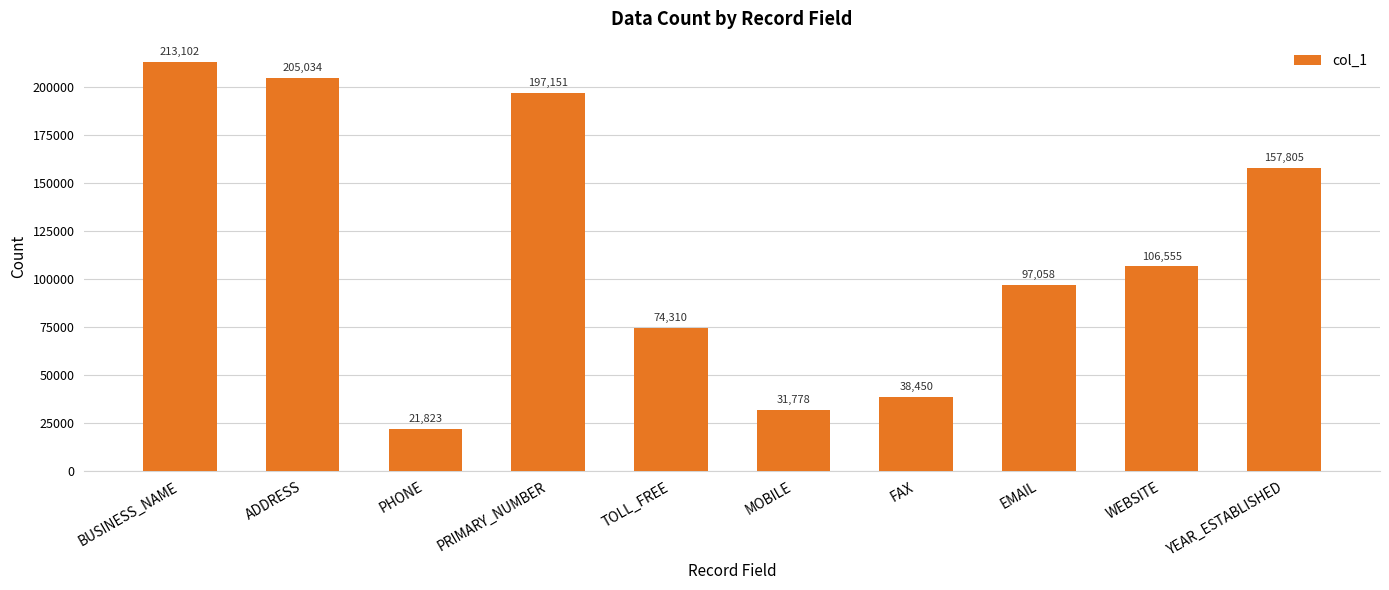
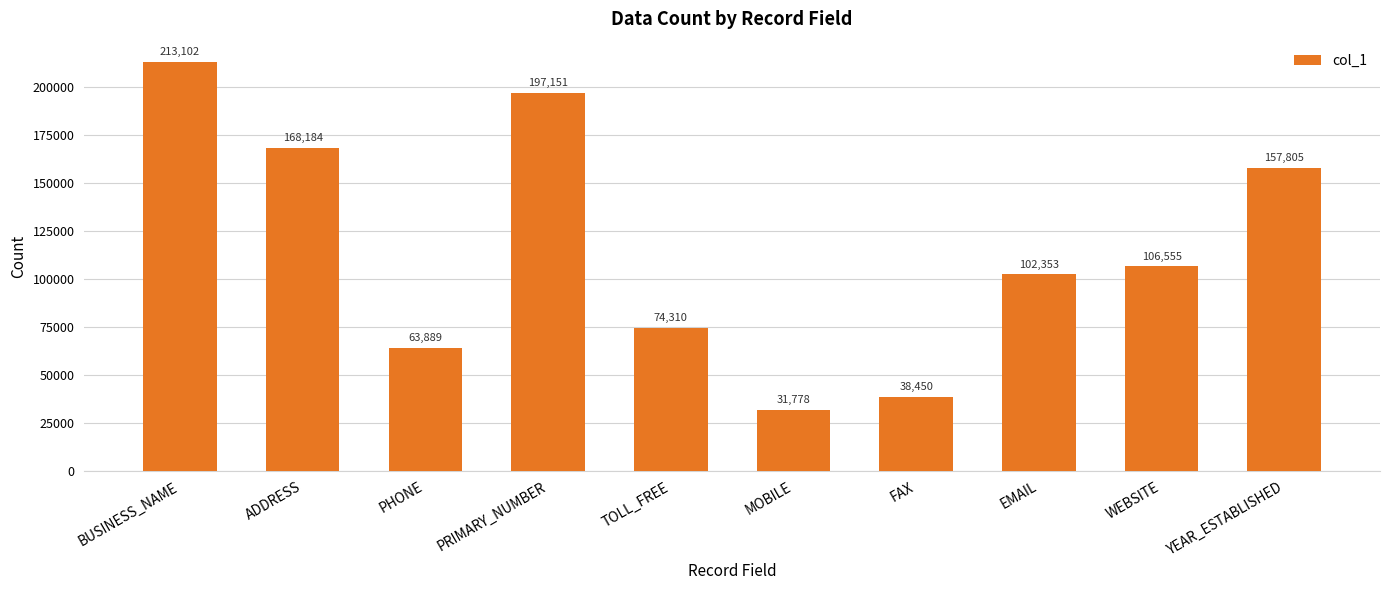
  {
    "BUSINESS_NAME": "213,102",
-   "ADDRESS": "205,034",
-   "PHONE": "21,823",
+   "ADDRESS": "168,184",
+   "PHONE": "63,889",
    "PRIMARY_NUMBER": "197,151",
    "TOLL_FREE": "74,310",
    "MOBILE": "31,778",
    "FAX": "38,450",
-   "EMAIL": "97,058",
+   "EMAIL": "102,353",
    "WEBSITE": "106,555",
    "YEAR_ESTABLISHED": "157,805"
  }
